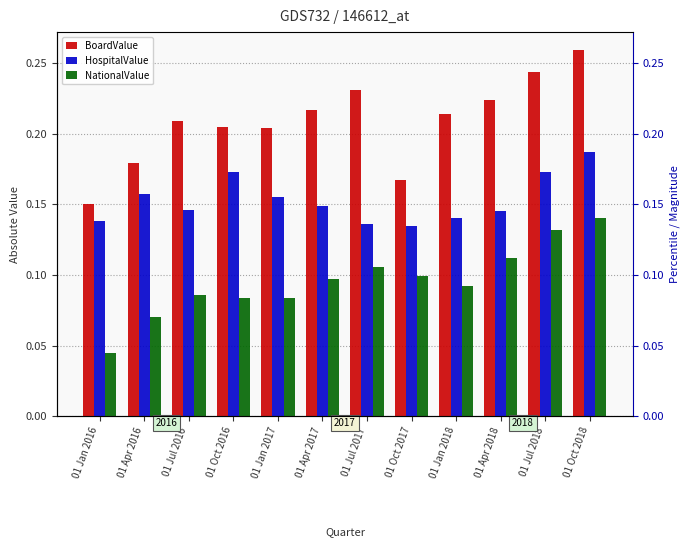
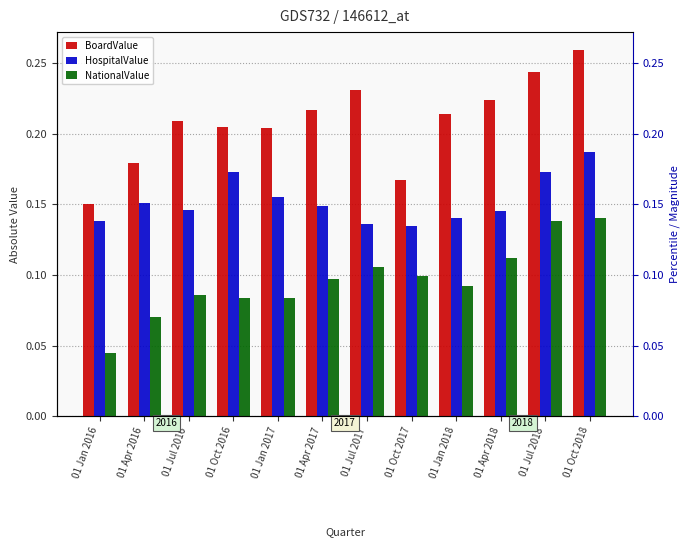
  {
    "BoardValue": {
      "01 Jan 2016": 0.150,
      "01 Apr 2016": 0.179,
      "01 Jul 2016": 0.209,
      "01 Oct 2016": 0.205,
      "01 Jan 2017": 0.204,
      "01 Apr 2017": 0.217,
      "01 Jul 2017": 0.231,
      "01 Oct 2017": 0.167,
      "01 Jan 2018": 0.214,
      "01 Apr 2018": 0.224,
      "01 Jul 2018": 0.244,
      "01 Oct 2018": 0.259
    },
    "HospitalValue": {
      "01 Jan 2016": 0.138,
-     "01 Apr 2016": 0.157,
+     "01 Apr 2016": 0.151,
      "01 Jul 2016": 0.146,
      "01 Oct 2016": 0.173,
      "01 Jan 2017": 0.155,
      "01 Apr 2017": 0.149,
      "01 Jul 2017": 0.136,
      "01 Oct 2017": 0.135,
      "01 Jan 2018": 0.140,
      "01 Apr 2018": 0.145,
      "01 Jul 2018": 0.173,
      "01 Oct 2018": 0.187
    },
    "NationalValue": {
      "01 Jan 2016": 0.045,
      "01 Apr 2016": 0.070,
      "01 Jul 2016": 0.086,
      "01 Oct 2016": 0.084,
      "01 Jan 2017": 0.084,
      "01 Apr 2017": 0.097,
      "01 Jul 2017": 0.106,
      "01 Oct 2017": 0.099,
      "01 Jan 2018": 0.092,
      "01 Apr 2018": 0.112,
-     "01 Jul 2018": 0.132,
+     "01 Jul 2018": 0.138,
      "01 Oct 2018": 0.140
    }
  }
